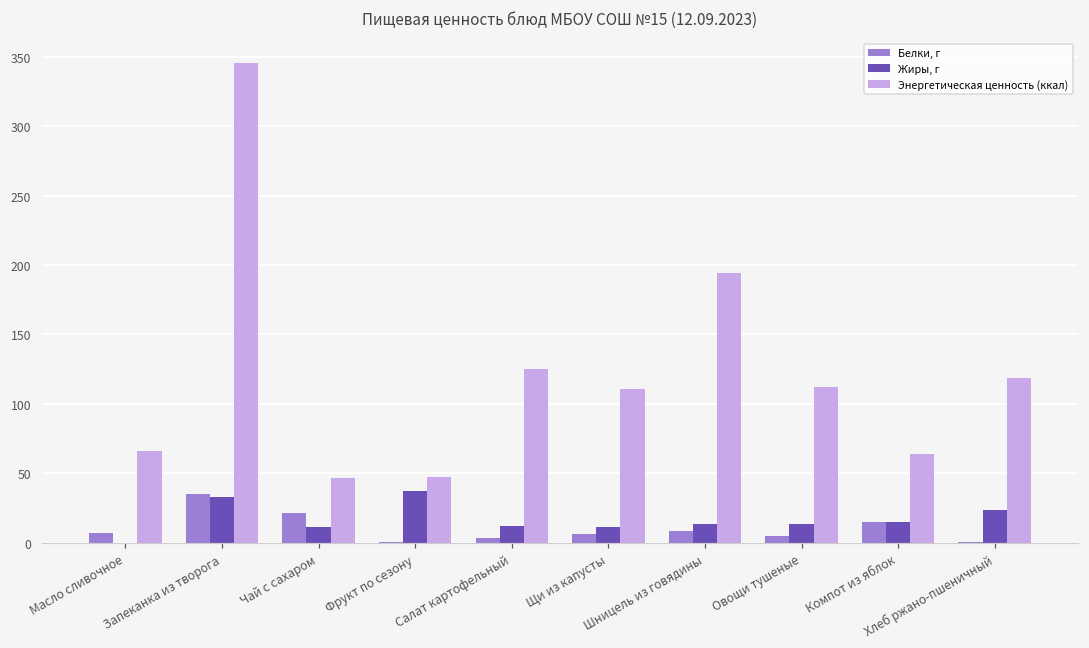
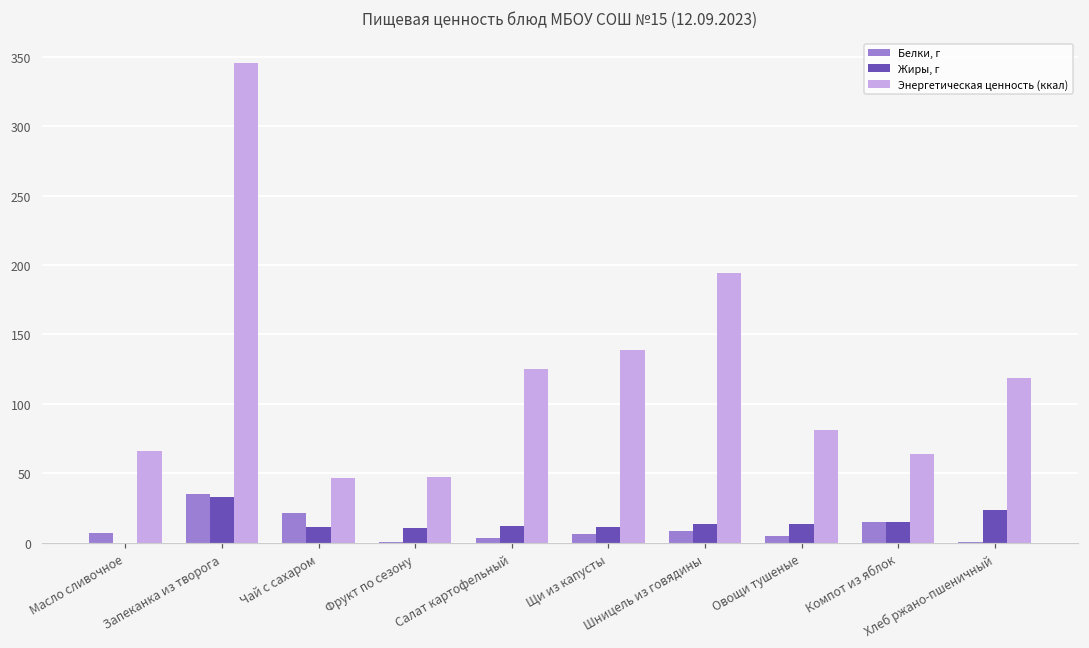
  {
    "Белки, г": {
      "Масло сливочное": 7,
      "Запеканка из творога": 35,
      "Чай с сахаром": 21,
      "Салат картофельный": 3,
      "Щи из капусты": 6,
      "Шницель из говядины": 9,
      "Овощи тушеные": 5,
      "Компот из яблок": 15
    },
    "Жиры, г": {
      "Запеканка из творога": 33,
      "Чай с сахаром": 11,
-     "Фрукт по сезону": 37,
+     "Фрукт по сезону": 10,
      "Салат картофельный": 12,
      "Щи из капусты": 11,
      "Шницель из говядины": 13,
      "Овощи тушеные": 14,
      "Компот из яблок": 15,
      "Хлеб ржано-пшеничный": 24
    },
    "Энергетическая ценность (ккал)": {
      "Масло сливочное": 66,
      "Запеканка из творога": 346,
      "Чай с сахаром": 46,
      "Фрукт по сезону": 47,
      "Салат картофельный": 125,
-     "Щи из капусты": 111,
+     "Щи из капусты": 138,
      "Шницель из говядины": 194,
-     "Овощи тушеные": 112,
+     "Овощи тушеные": 81,
      "Компот из яблок": 64,
      "Хлеб ржано-пшеничный": 119
    }
  }
